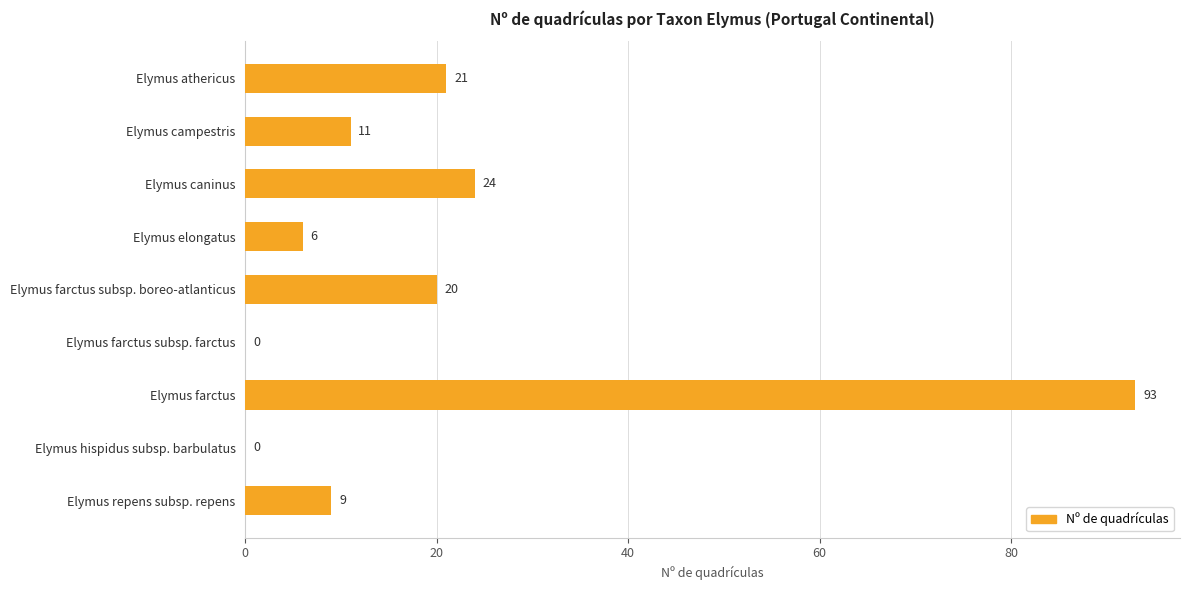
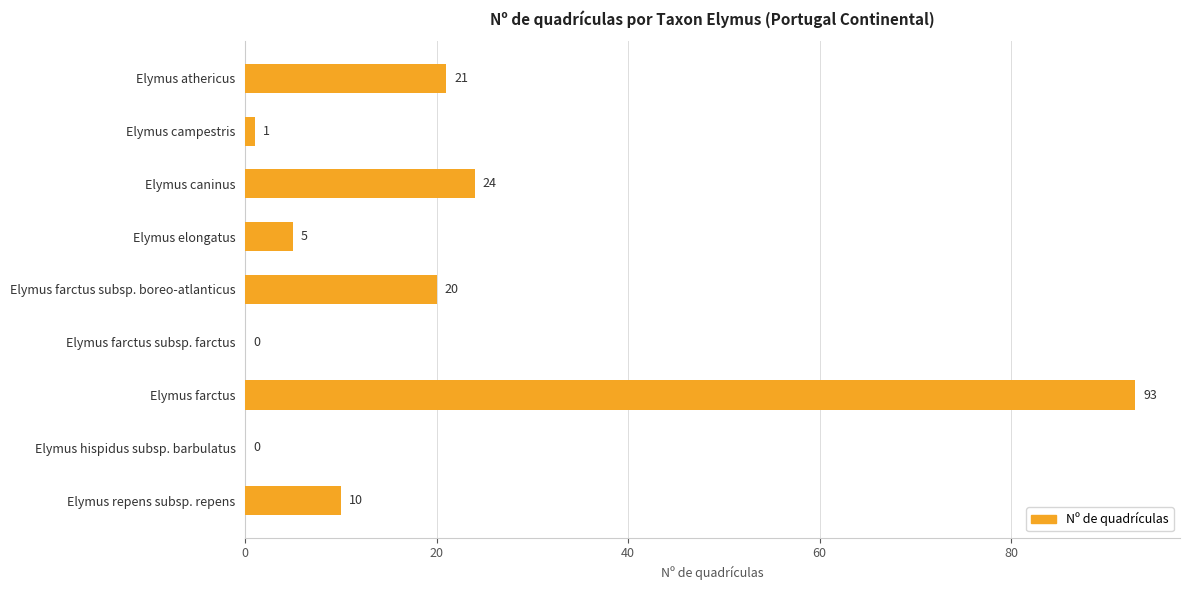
  {
    "Elymus athericus": 21,
-   "Elymus campestris": 11,
+   "Elymus campestris": 1,
    "Elymus caninus": 24,
-   "Elymus elongatus": 6,
+   "Elymus elongatus": 5,
    "Elymus farctus subsp. boreo-atlanticus": 20,
    "Elymus farctus subsp. farctus": 0,
    "Elymus farctus": 93,
    "Elymus hispidus subsp. barbulatus": 0,
-   "Elymus repens subsp. repens": 9
+   "Elymus repens subsp. repens": 10
  }
